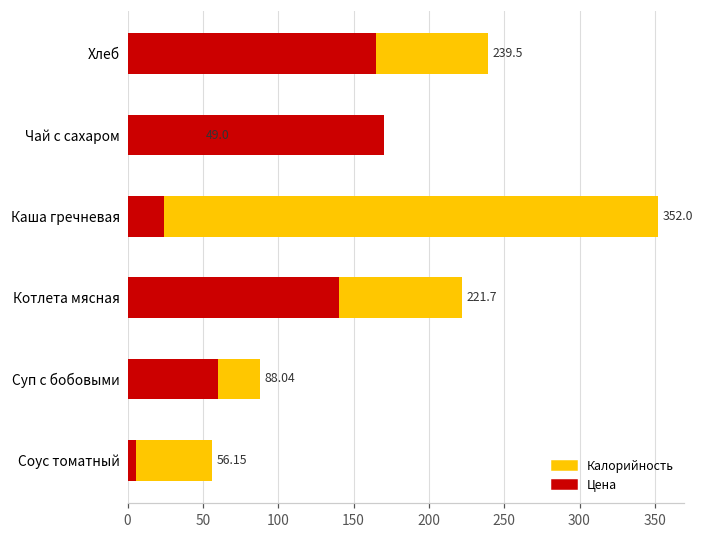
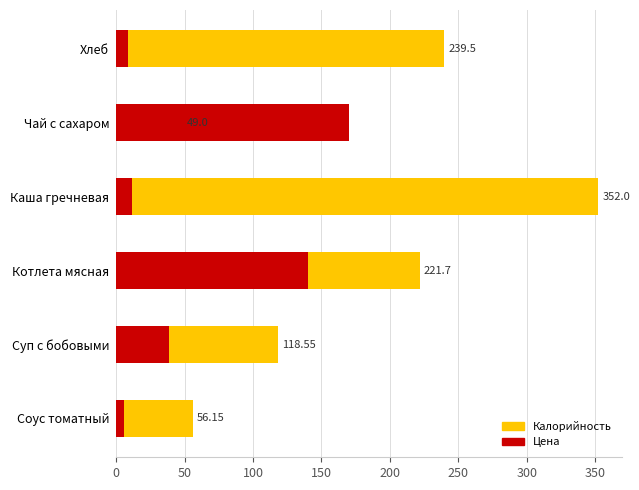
  {
    "Калорийность": {
      "Хлеб": 239.5,
      "Каша гречневая": 352.0,
      "Котлета мясная": 221.7,
-     "Суп с бобовыми": 88.04,
+     "Суп с бобовыми": 118.55,
      "Соус томатный": 56.15
    },
    "Цена": {
-     "Хлеб": 165,
-     "Каша гречневая": 24,
-     "Суп с бобовыми": 60
+     "Хлеб": 9,
+     "Каша гречневая": 12,
+     "Суп с бобовыми": 39
    }
  }
